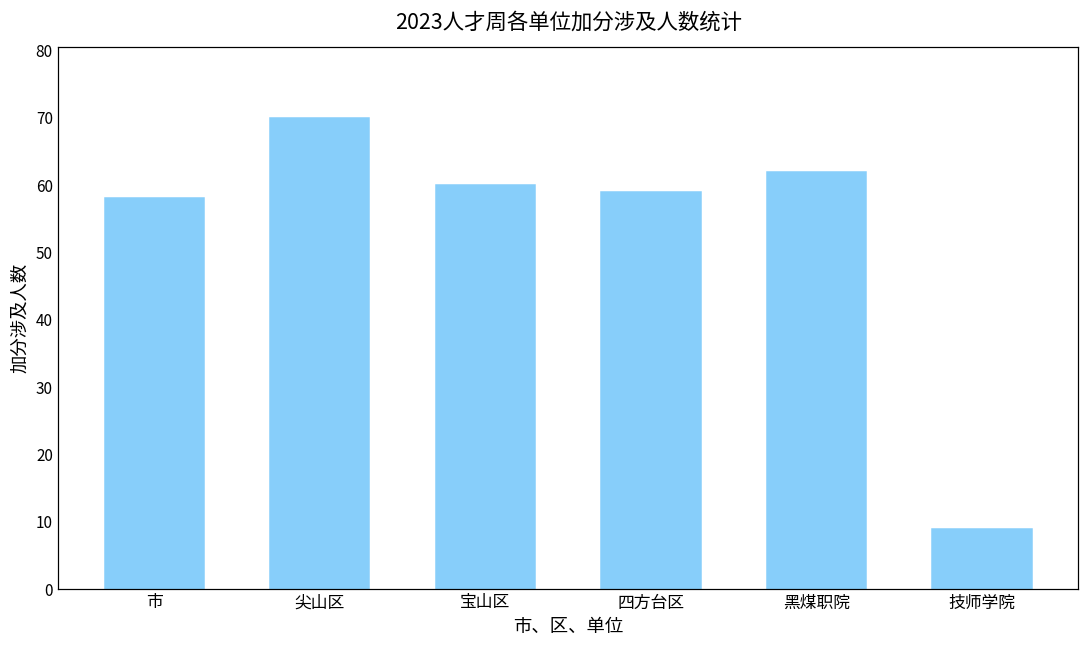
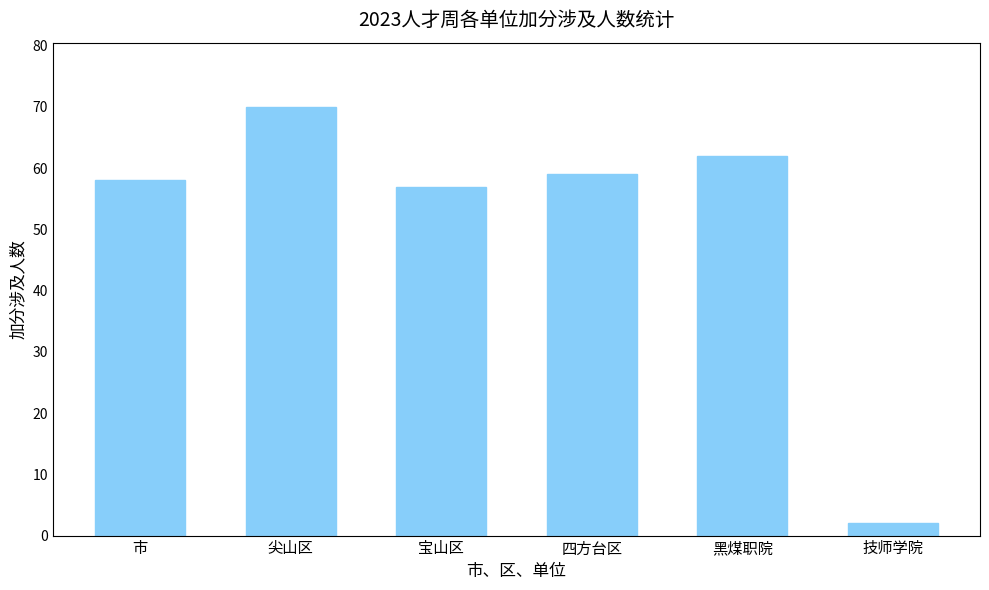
  {
    "市": 58,
    "尖山区": 70,
-   "宝山区": 60,
+   "宝山区": 57,
    "四方台区": 59,
    "黑煤职院": 62,
-   "技师学院": 9
+   "技师学院": 2
  }
